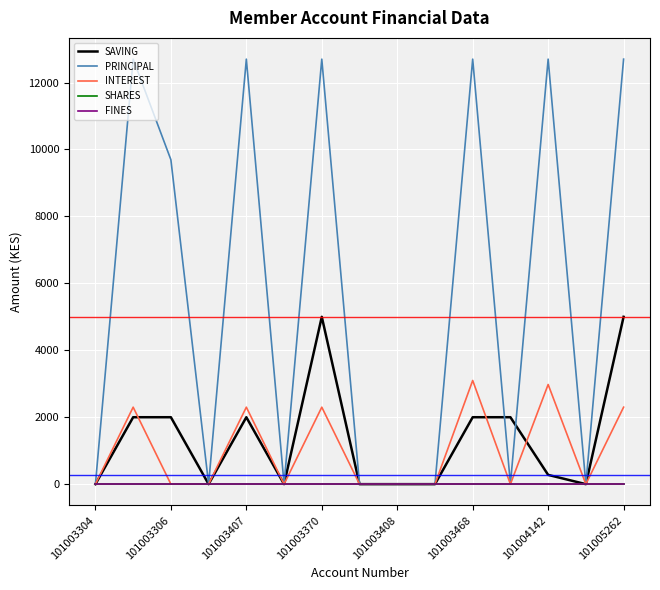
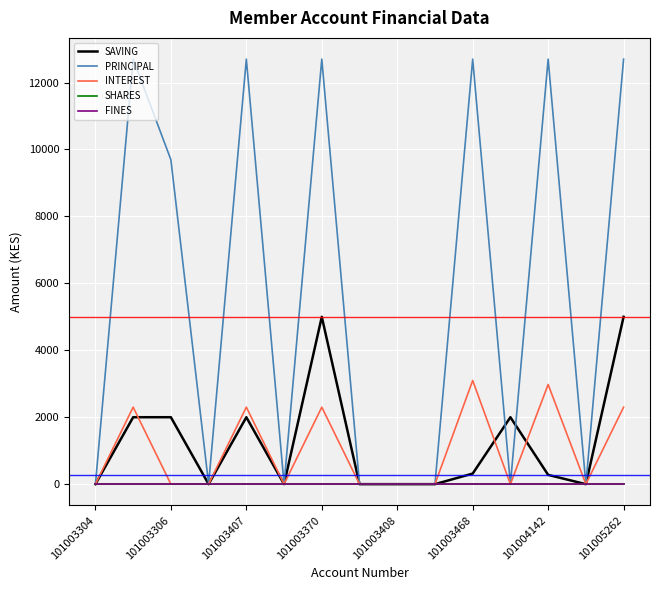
  {
    "SAVING": {
      "101003306": 2000,
      "101003407": 2000,
      "101003370": 5000,
-     "101003468": 2000,
+     "101003468": 300,
      "101004142": 300,
      "101005262": 5000
    },
    "PRINCIPAL": {
      "101003306": 9700,
      "101003407": 12700,
      "101003370": 12700,
      "101003468": 12700,
      "101004142": 12700,
      "101005262": 12700
    },
    "INTEREST": {
      "101003407": 2300,
      "101003370": 2300,
      "101003468": 3100,
      "101004142": 3000,
      "101005262": 2300
    },
    "FINES": {
      "101003407": 0,
      "101003370": 0,
      "101003468": 0,
      "101004142": 0,
      "101005262": 0
    }
  }
